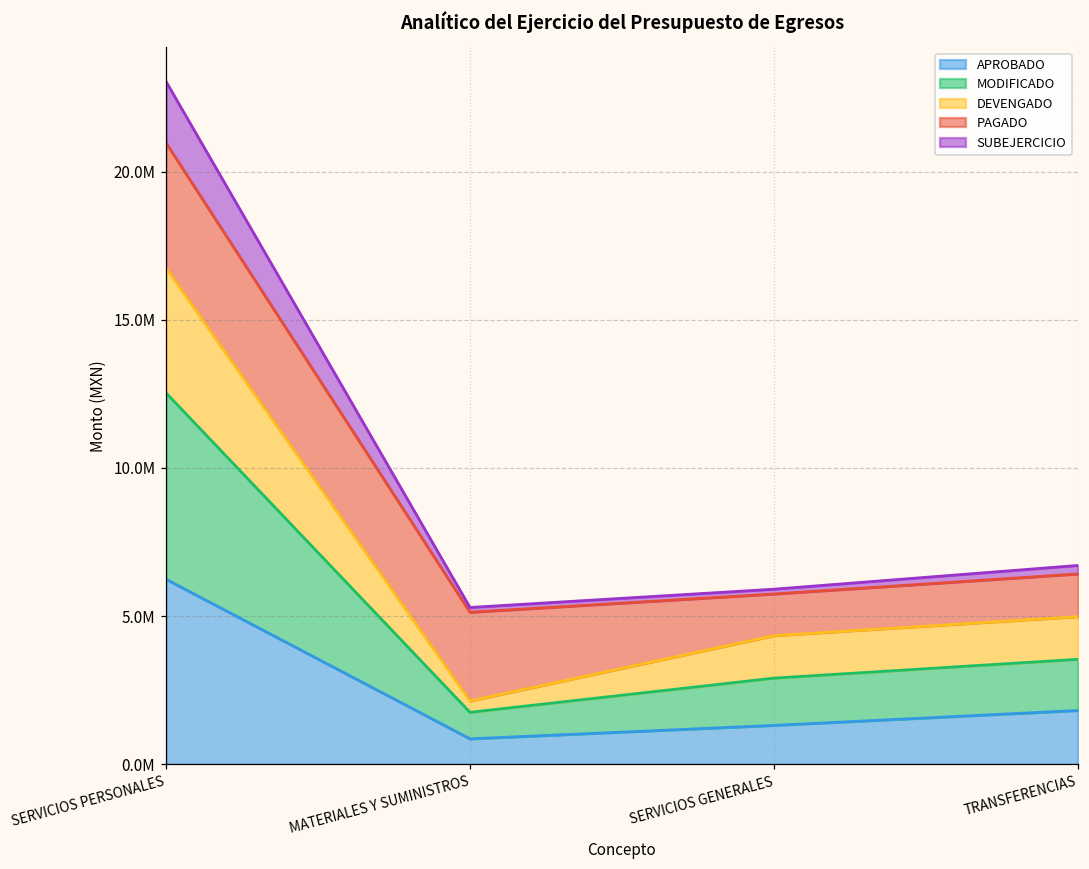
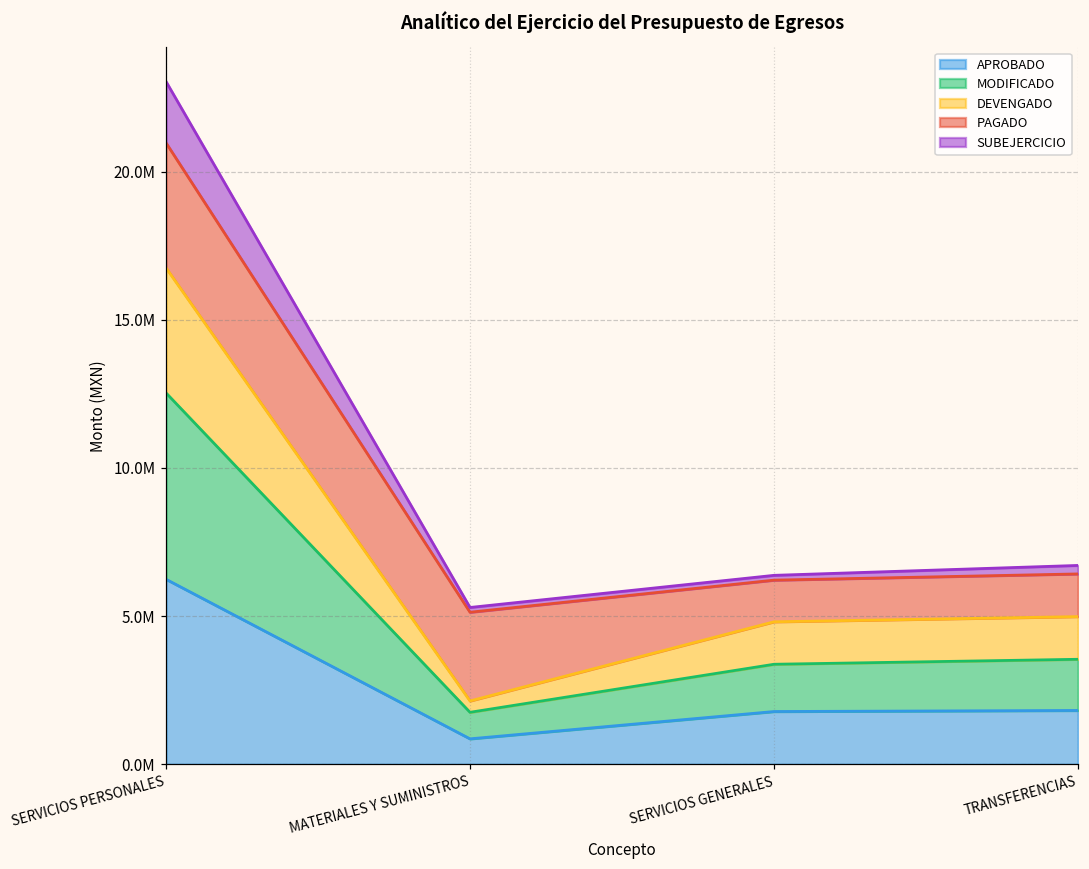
  {
    "APROBADO": {
      "SERVICIOS PERSONALES": 6200000,
      "MATERIALES Y SUMINISTROS": 900000,
-     "SERVICIOS GENERALES": 1300000,
+     "SERVICIOS GENERALES": 1800000,
      "TRANSFERENCIAS": 1800000
    },
    "MODIFICADO": {
      "SERVICIOS PERSONALES": 6300000,
      "MATERIALES Y SUMINISTROS": 900000,
      "SERVICIOS GENERALES": 1600000,
      "TRANSFERENCIAS": 1700000
    },
    "DEVENGADO": {
      "SERVICIOS PERSONALES": 4200000,
      "MATERIALES Y SUMINISTROS": 400000,
      "SERVICIOS GENERALES": 1400000,
      "TRANSFERENCIAS": 1400000
    },
    "PAGADO": {
      "SERVICIOS PERSONALES": 4200000,
      "MATERIALES Y SUMINISTROS": 3000000,
      "SERVICIOS GENERALES": 1400000,
      "TRANSFERENCIAS": 1400000
    },
    "SUBEJERCICIO": {
      "SERVICIOS PERSONALES": 2100000,
      "MATERIALES Y SUMINISTROS": 200000,
      "SERVICIOS GENERALES": 200000,
      "TRANSFERENCIAS": 300000
    }
  }
